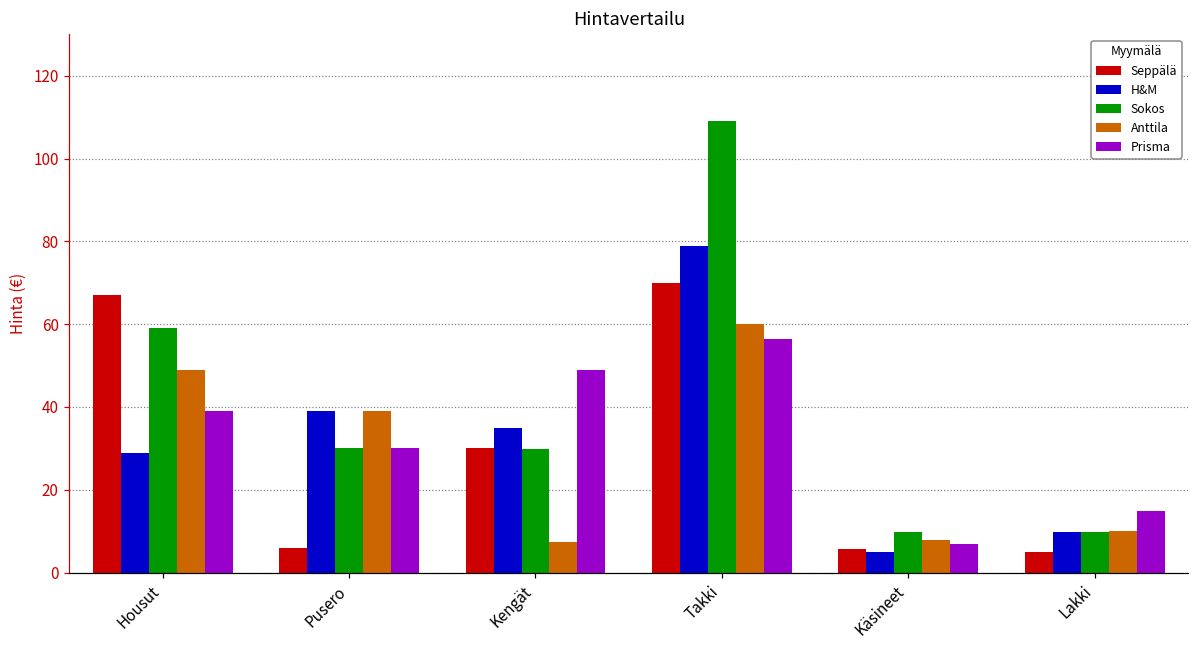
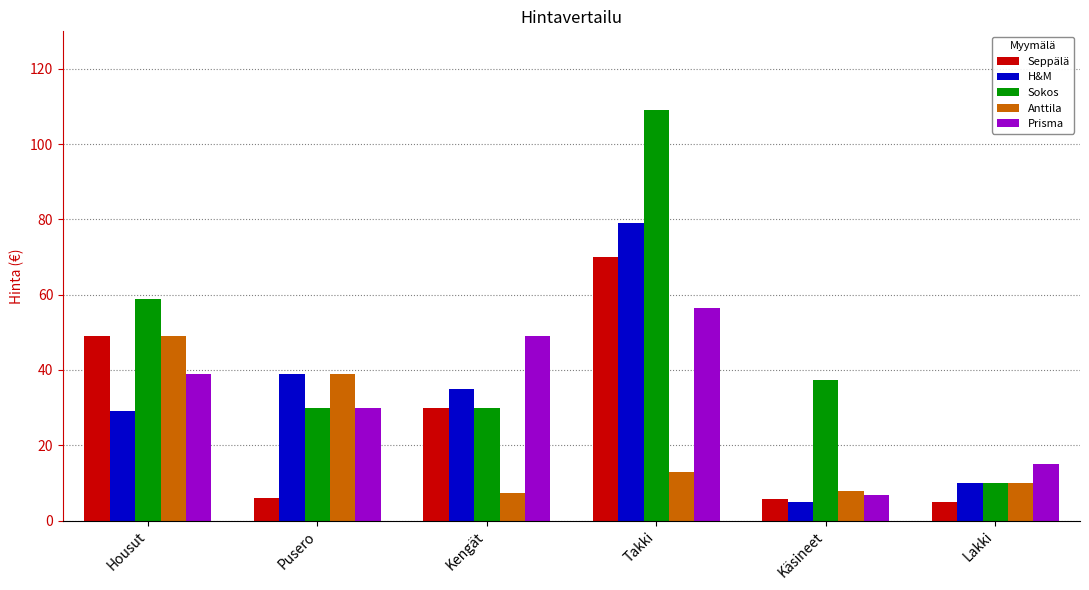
  {
    "Seppälä": {
-     "Housut": 67,
+     "Housut": 49,
      "Pusero": 6,
      "Kengät": 30,
      "Takki": 70,
      "Käsineet": 6,
      "Lakki": 5
    },
    "H&M": {
      "Housut": 29,
      "Pusero": 39,
      "Kengät": 35,
      "Takki": 79,
      "Käsineet": 5,
      "Lakki": 10
    },
    "Sokos": {
      "Housut": 59,
      "Pusero": 30,
      "Kengät": 30,
      "Takki": 109,
-     "Käsineet": 10,
+     "Käsineet": 37,
      "Lakki": 10
    },
    "Anttila": {
      "Housut": 49,
      "Pusero": 39,
      "Kengät": 7,
-     "Takki": 60,
+     "Takki": 13,
      "Käsineet": 8,
      "Lakki": 10
    },
    "Prisma": {
      "Housut": 39,
      "Pusero": 30,
      "Kengät": 49,
      "Takki": 57,
      "Käsineet": 7,
      "Lakki": 15
    }
  }
